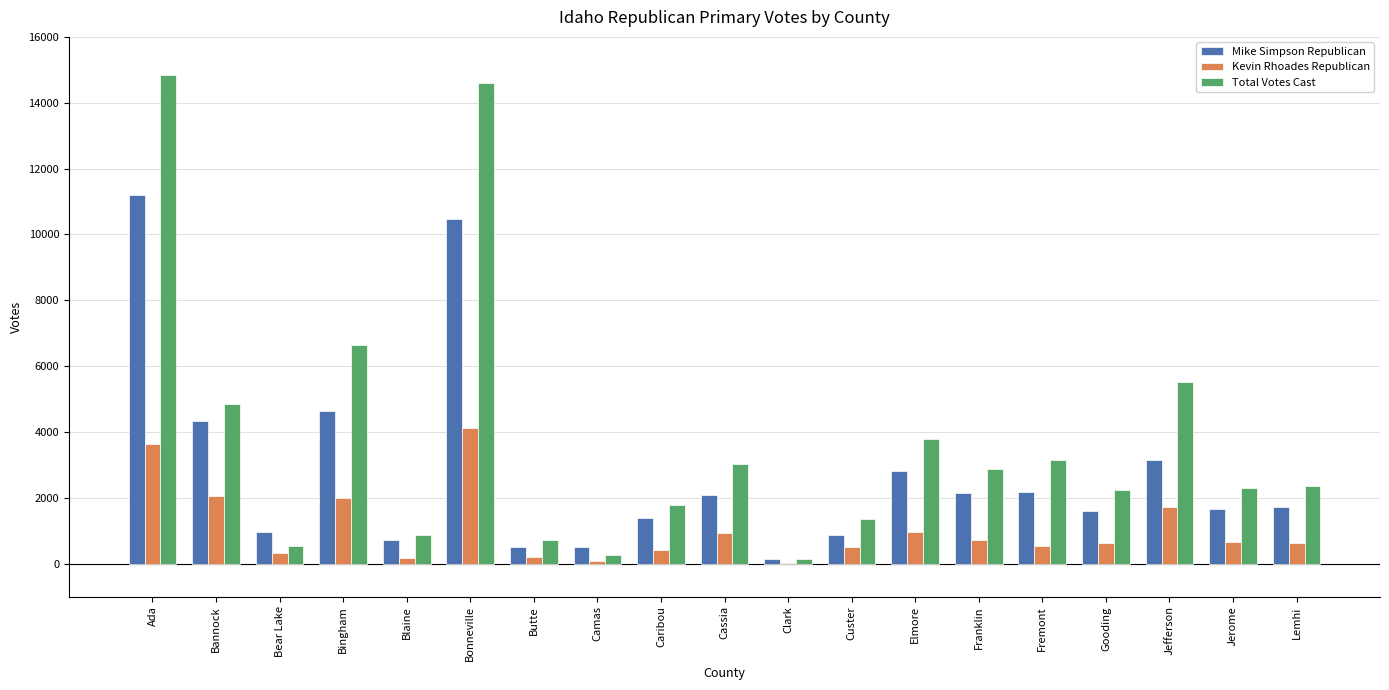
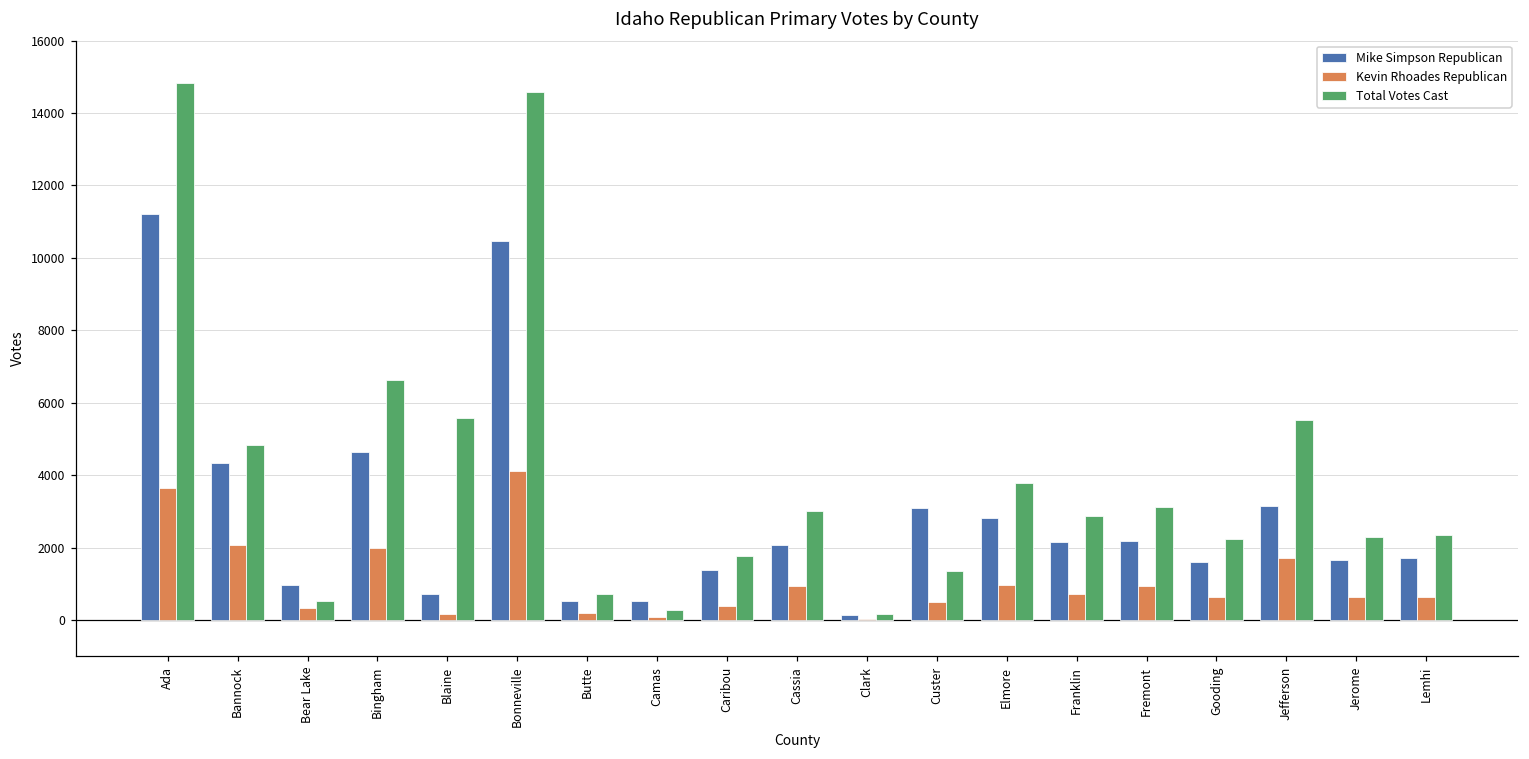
  {
    "Mike Simpson Republican": {
      "Ada": 11200,
      "Bannock": 4300,
      "Bear Lake": 1000,
      "Bingham": 4600,
      "Blaine": 700,
      "Bonneville": 10500,
      "Butte": 500,
      "Camas": 500,
      "Caribou": 1400,
      "Cassia": 2100,
      "Clark": 100,
-     "Custer": 900,
+     "Custer": 3100,
      "Elmore": 2800,
      "Franklin": 2100,
      "Fremont": 2200,
      "Gooding": 1600,
      "Jefferson": 3200,
      "Jerome": 1700,
      "Lemhi": 1700
    },
    "Kevin Rhoades Republican": {
      "Ada": 3600,
      "Bannock": 2100,
      "Bear Lake": 300,
      "Bingham": 2000,
      "Blaine": 200,
      "Bonneville": 4100,
      "Butte": 200,
      "Caribou": 400,
      "Cassia": 900,
      "Custer": 500,
      "Elmore": 1000,
      "Franklin": 700,
-     "Fremont": 500,
+     "Fremont": 900,
      "Gooding": 600,
      "Jefferson": 1700,
      "Jerome": 600,
      "Lemhi": 600
    },
    "Total Votes Cast": {
      "Ada": 14800,
      "Bannock": 4800,
      "Bear Lake": 500,
      "Bingham": 6600,
-     "Blaine": 900,
+     "Blaine": 5600,
      "Bonneville": 14600,
      "Butte": 700,
      "Camas": 300,
      "Caribou": 1800,
      "Cassia": 3000,
      "Clark": 200,
      "Custer": 1400,
      "Elmore": 3800,
      "Franklin": 2900,
      "Fremont": 3100,
      "Gooding": 2200,
      "Jefferson": 5500,
      "Jerome": 2300,
      "Lemhi": 2400
    }
  }
